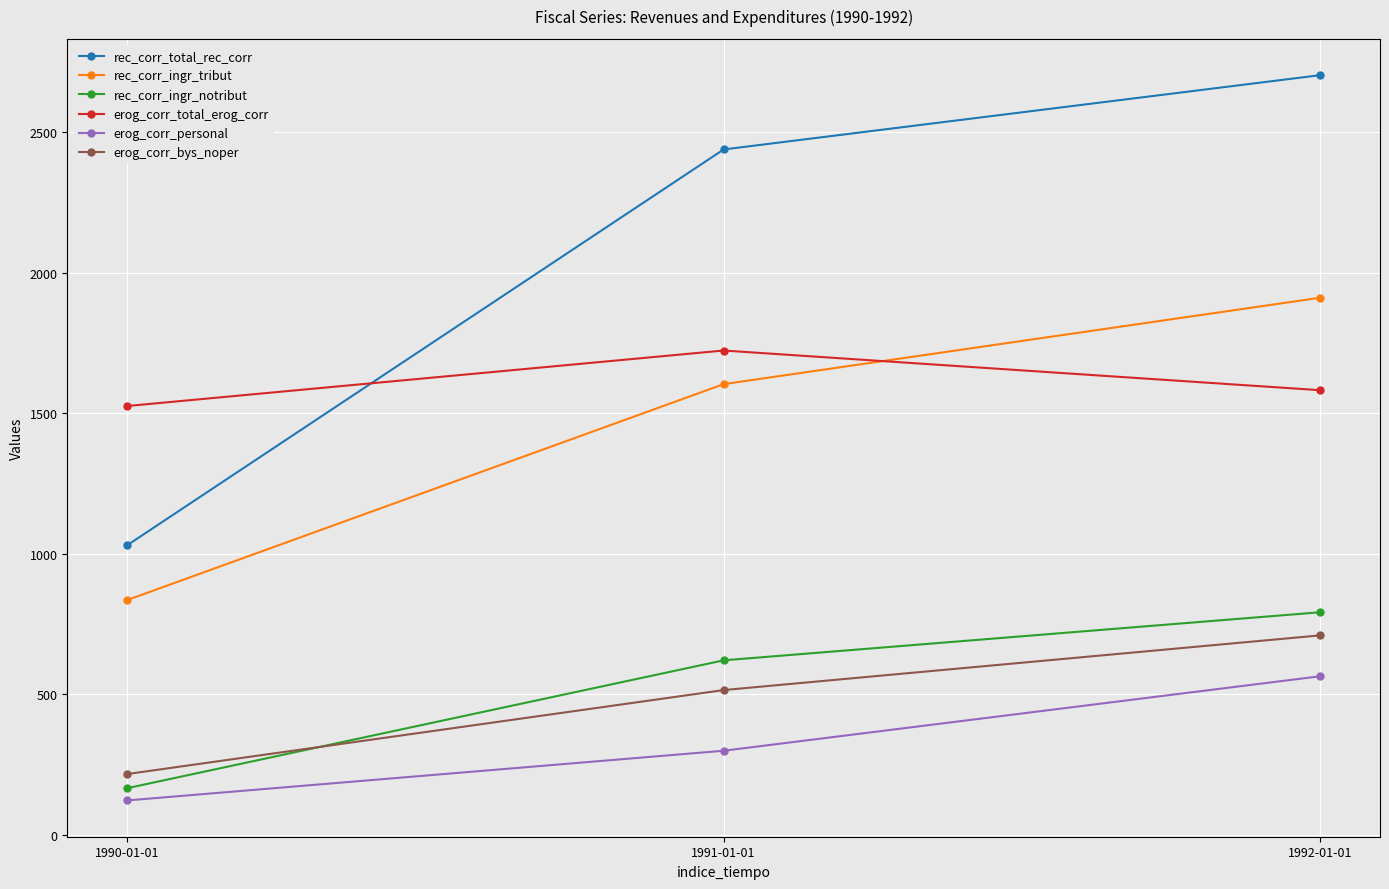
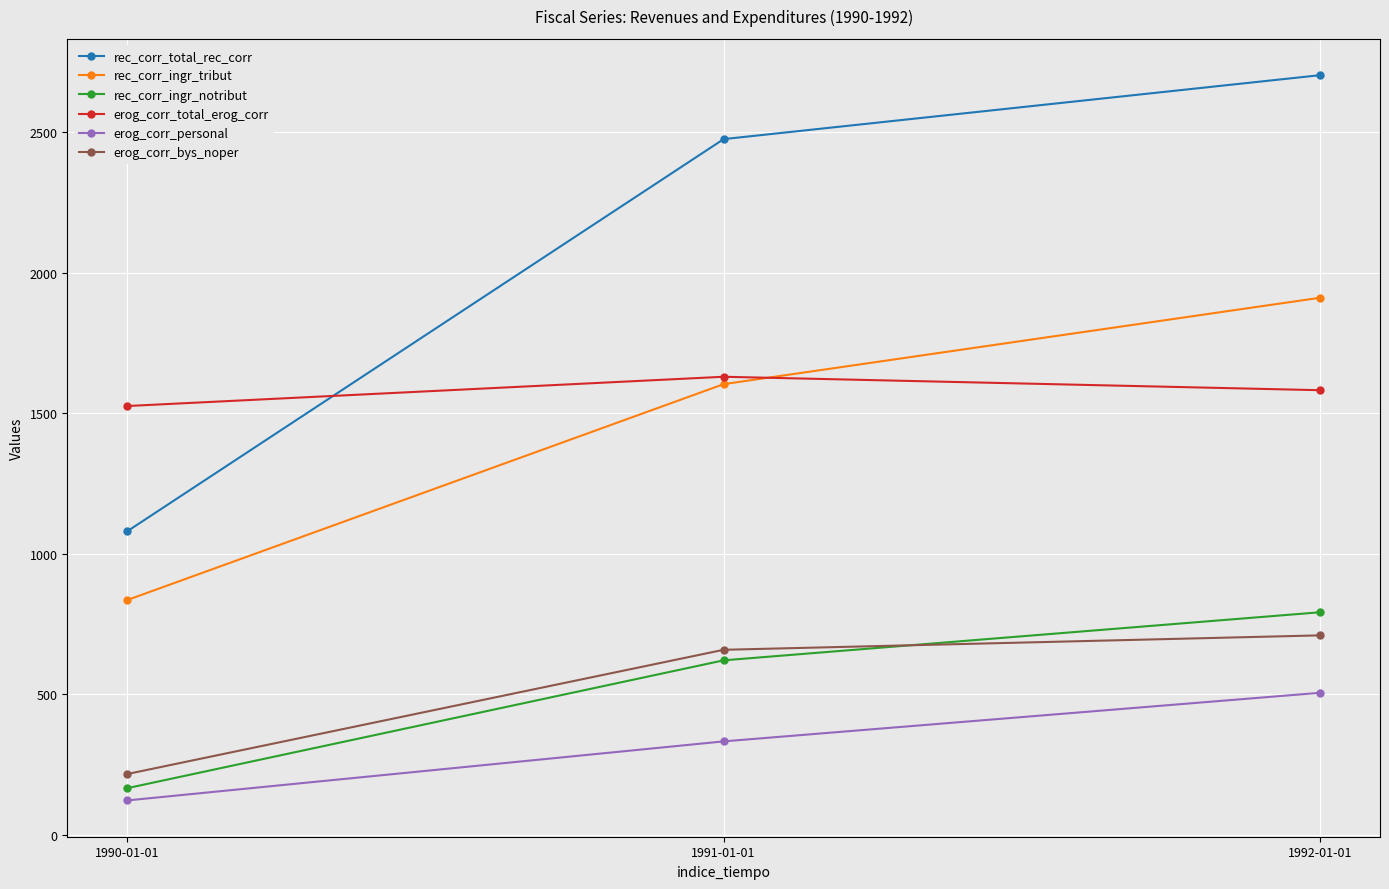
  {
    "rec_corr_total_rec_corr": {
-     "1990-01-01": 1030,
-     "1991-01-01": 2440,
+     "1990-01-01": 1080,
+     "1991-01-01": 2480,
      "1992-01-01": 2700
    },
    "rec_corr_ingr_tribut": {
      "1990-01-01": 840,
      "1991-01-01": 1600,
      "1992-01-01": 1910
    },
    "rec_corr_ingr_notribut": {
      "1990-01-01": 170,
      "1991-01-01": 620,
      "1992-01-01": 790
    },
    "erog_corr_total_erog_corr": {
      "1990-01-01": 1530,
-     "1991-01-01": 1720,
+     "1991-01-01": 1630,
      "1992-01-01": 1580
    },
    "erog_corr_personal": {
      "1990-01-01": 120,
-     "1991-01-01": 300,
-     "1992-01-01": 560
+     "1991-01-01": 330,
+     "1992-01-01": 510
    },
    "erog_corr_bys_noper": {
      "1990-01-01": 220,
-     "1991-01-01": 520,
+     "1991-01-01": 660,
      "1992-01-01": 710
    }
  }
